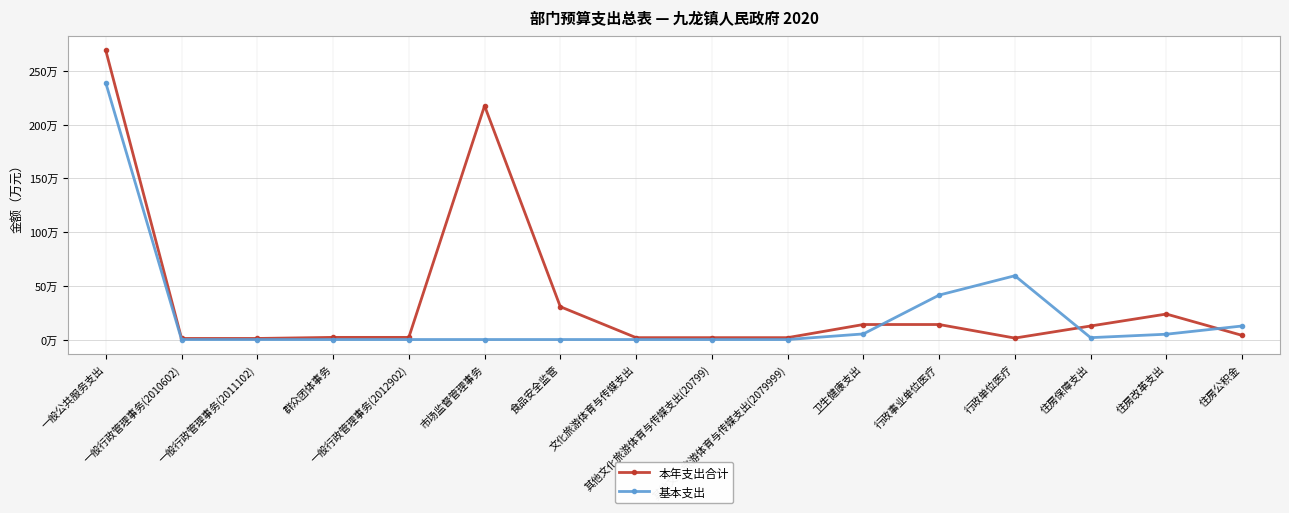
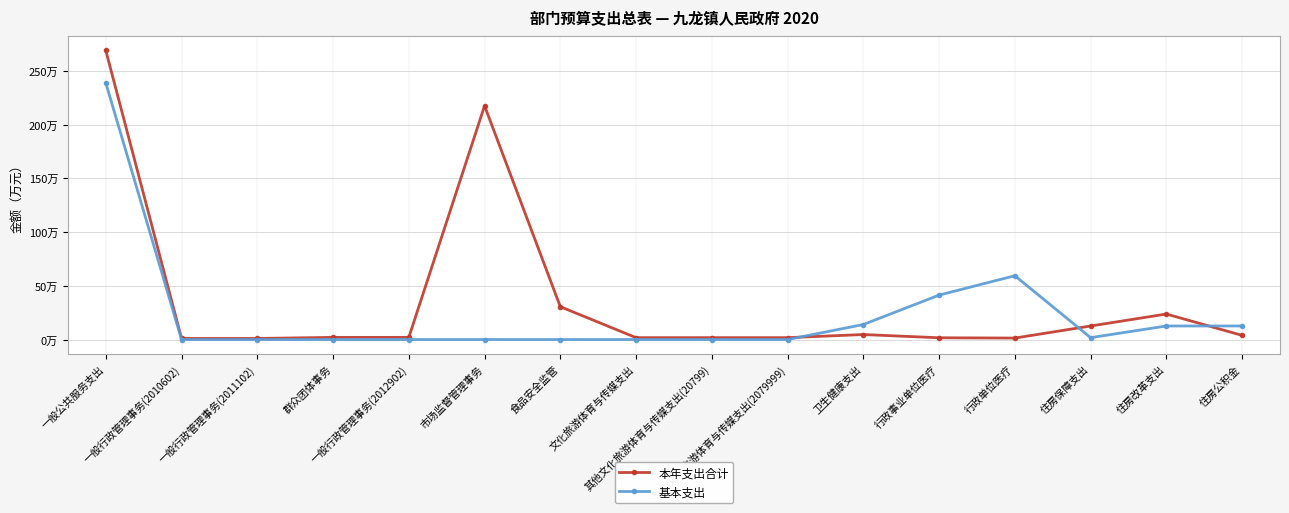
  {
    "本年支出合计": {
      "一般公共服务支出": "269万",
      "市场监督管理事务": "218万",
      "食品安全监管": "31万",
-     "卫生健康支出": "14万",
-     "行政事业单位医疗": "14万",
+     "卫生健康支出": "5万",
+     "行政事业单位医疗": "2万",
      "行政单位医疗": "1万",
      "住房保障支出": "13万",
      "住房改革支出": "24万",
      "住房公积金": "4万"
    },
    "基本支出": {
      "一般公共服务支出": "239万",
      "市场监督管理事务": "0万",
      "食品安全监管": "0万",
-     "卫生健康支出": "5万",
+     "卫生健康支出": "14万",
      "行政事业单位医疗": "41万",
      "行政单位医疗": "59万",
      "住房保障支出": "2万",
-     "住房改革支出": "5万",
+     "住房改革支出": "13万",
      "住房公积金": "13万"
    }
  }
